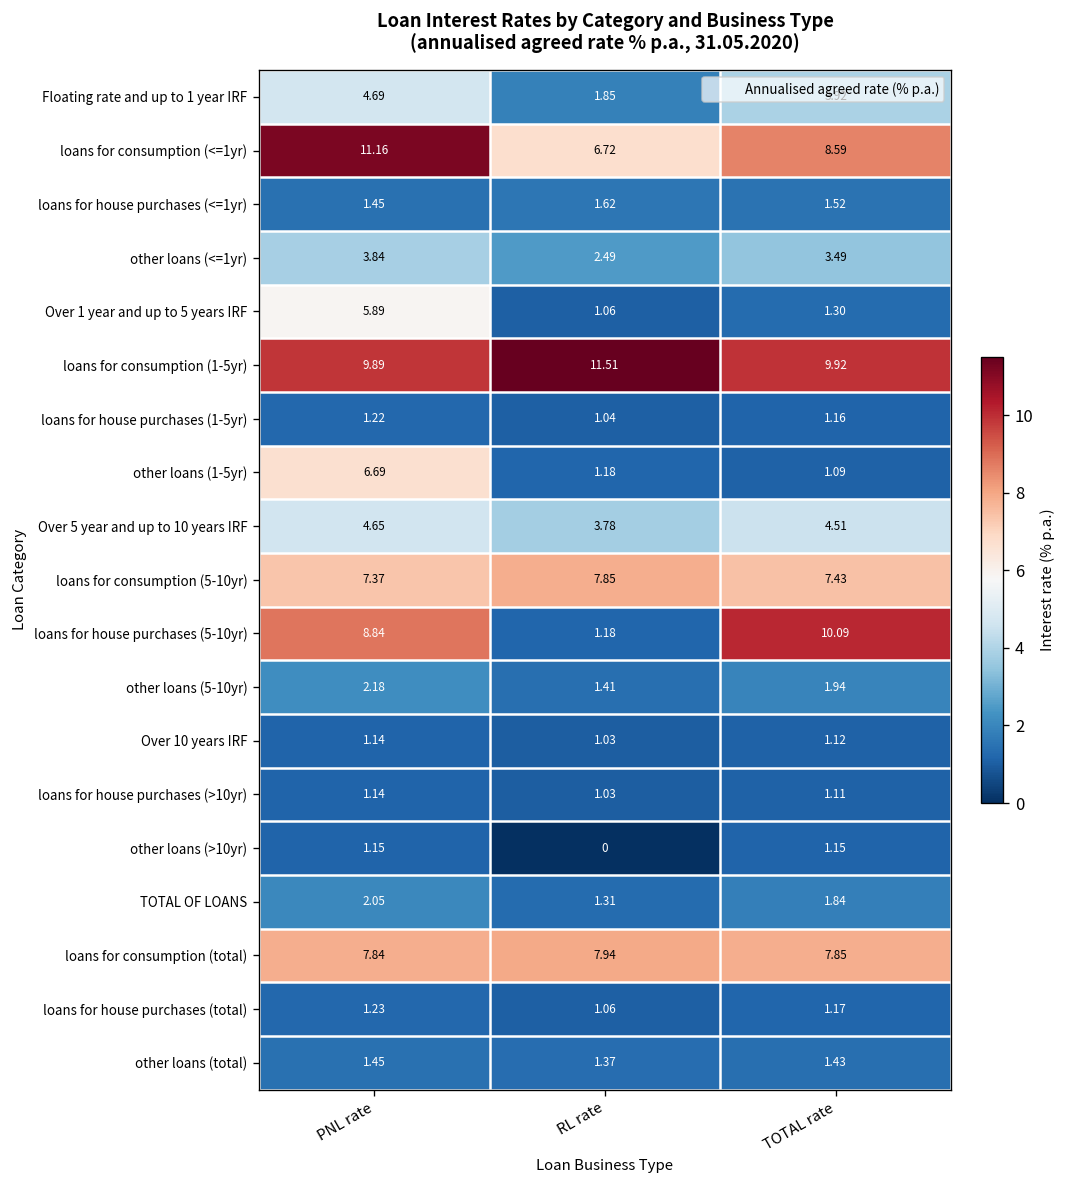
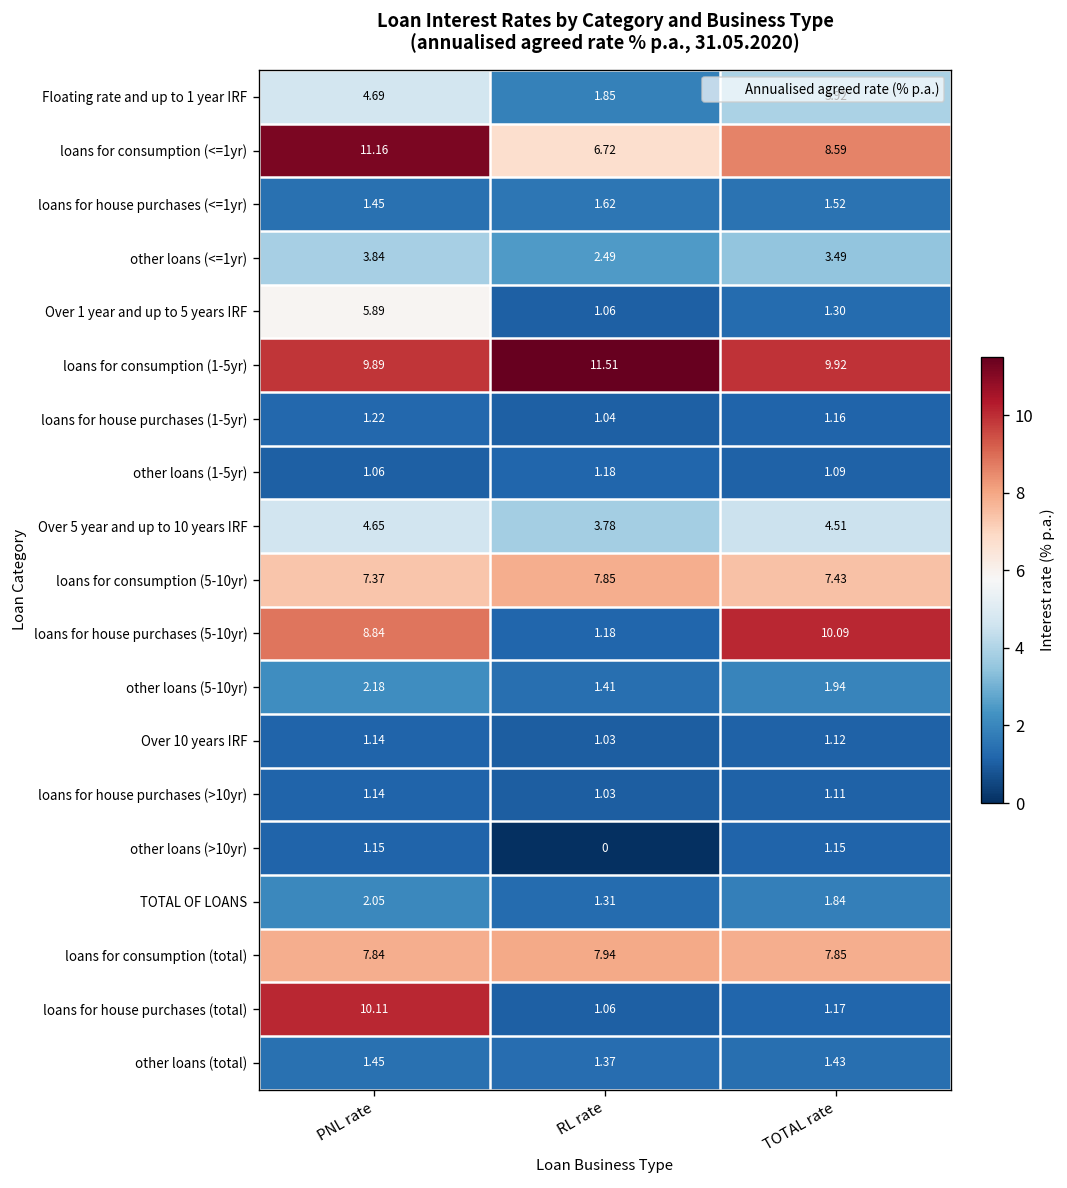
  {
    "Floating rate and up to 1 year IRF": {
      "PNL rate": 4.69,
      "RL rate": 1.85
    },
    "loans for consumption (<=1yr)": {
      "PNL rate": 11.16,
      "RL rate": 6.72,
      "TOTAL rate": 8.59
    },
    "loans for house purchases (<=1yr)": {
      "PNL rate": 1.45,
      "RL rate": 1.62,
      "TOTAL rate": 1.52
    },
    "other loans (<=1yr)": {
      "PNL rate": 3.84,
      "RL rate": 2.49,
      "TOTAL rate": 3.49
    },
    "Over 1 year and up to 5 years IRF": {
      "PNL rate": 5.89,
      "RL rate": 1.06,
      "TOTAL rate": 1.30
    },
    "loans for consumption (1-5yr)": {
      "PNL rate": 9.89,
      "RL rate": 11.51,
      "TOTAL rate": 9.92
    },
    "loans for house purchases (1-5yr)": {
      "PNL rate": 1.22,
      "RL rate": 1.04,
      "TOTAL rate": 1.16
    },
    "other loans (1-5yr)": {
-     "PNL rate": 6.69,
+     "PNL rate": 1.06,
      "RL rate": 1.18,
      "TOTAL rate": 1.09
    },
    "Over 5 year and up to 10 years IRF": {
      "PNL rate": 4.65,
      "RL rate": 3.78,
      "TOTAL rate": 4.51
    },
    "loans for consumption (5-10yr)": {
      "PNL rate": 7.37,
      "RL rate": 7.85,
      "TOTAL rate": 7.43
    },
    "loans for house purchases (5-10yr)": {
      "PNL rate": 8.84,
      "RL rate": 1.18,
      "TOTAL rate": 10.09
    },
    "other loans (5-10yr)": {
      "PNL rate": 2.18,
      "RL rate": 1.41,
      "TOTAL rate": 1.94
    },
    "Over 10 years IRF": {
      "PNL rate": 1.14,
      "RL rate": 1.03,
      "TOTAL rate": 1.12
    },
    "loans for house purchases (>10yr)": {
      "PNL rate": 1.14,
      "RL rate": 1.03,
      "TOTAL rate": 1.11
    },
    "other loans (>10yr)": {
      "PNL rate": 1.15,
      "RL rate": 0,
      "TOTAL rate": 1.15
    },
    "TOTAL OF LOANS": {
      "PNL rate": 2.05,
      "RL rate": 1.31,
      "TOTAL rate": 1.84
    },
    "loans for consumption (total)": {
      "PNL rate": 7.84,
      "RL rate": 7.94,
      "TOTAL rate": 7.85
    },
    "loans for house purchases (total)": {
-     "PNL rate": 1.23,
+     "PNL rate": 10.11,
      "RL rate": 1.06,
      "TOTAL rate": 1.17
    },
    "other loans (total)": {
      "PNL rate": 1.45,
      "RL rate": 1.37,
      "TOTAL rate": 1.43
    }
  }
